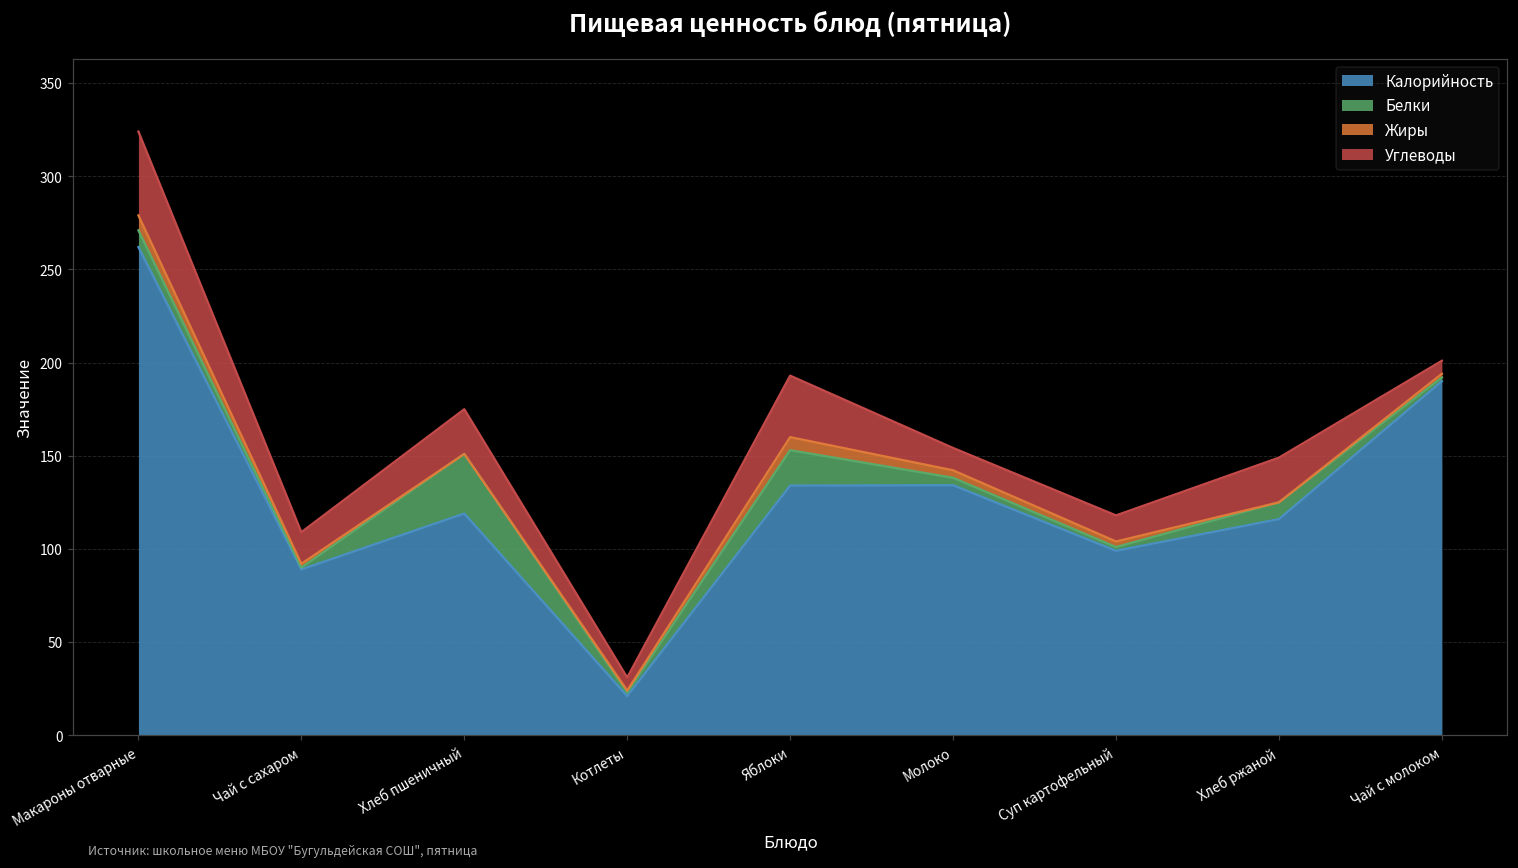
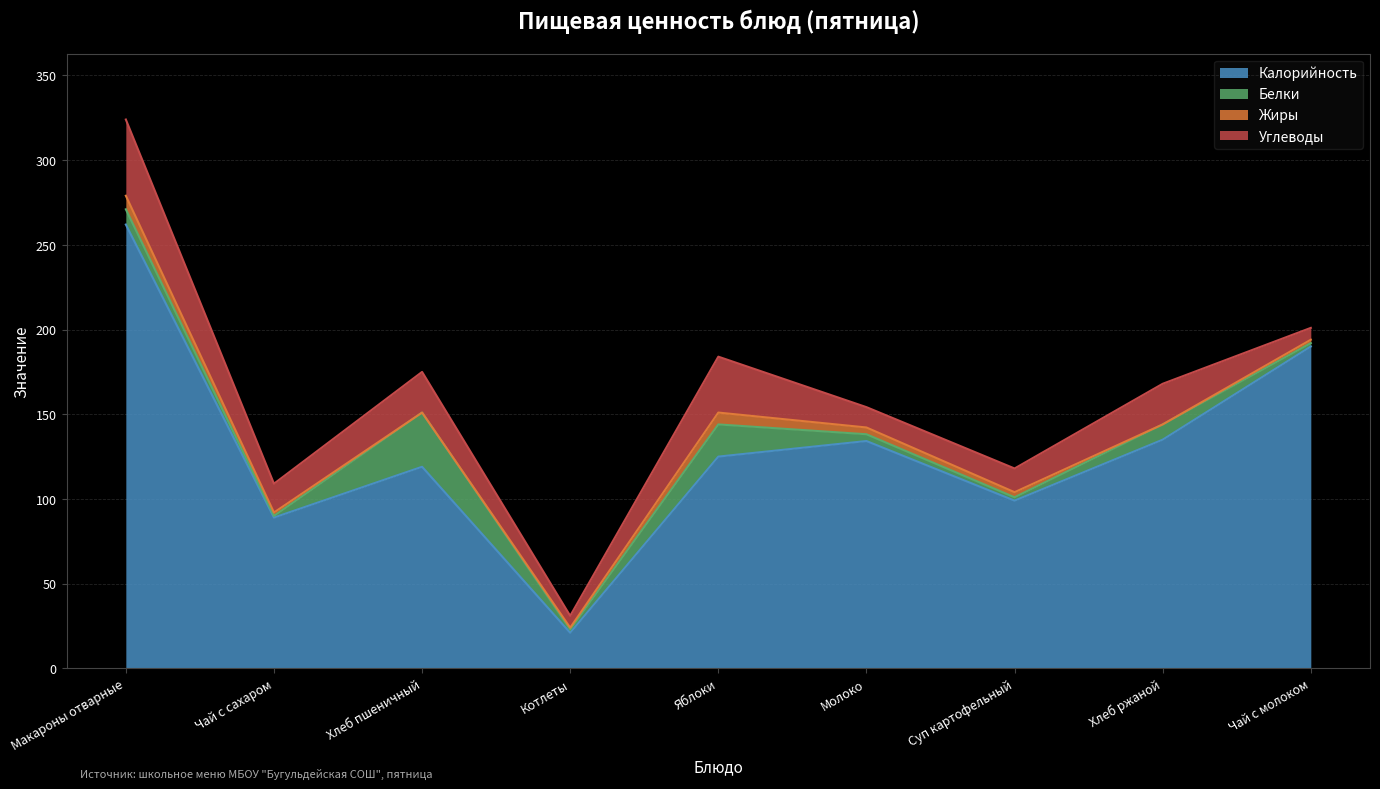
  {
    "Калорийность": {
      "Макароны отварные": 262,
      "Хлеб пшеничный": 119,
      "Котлеты": 21,
-     "Яблоки": 134,
+     "Яблоки": 125,
      "Молоко": 134,
      "Суп картофельный": 99,
-     "Хлеб ржаной": 116,
+     "Хлеб ржаной": 135,
      "Чай с молоком": 190
    },
    "Белки": {
      "Макароны отварные": 9,
      "Яблоки": 19,
      "Молоко": 4,
      "Суп картофельный": 2,
      "Чай с молоком": 2
    }
  }
